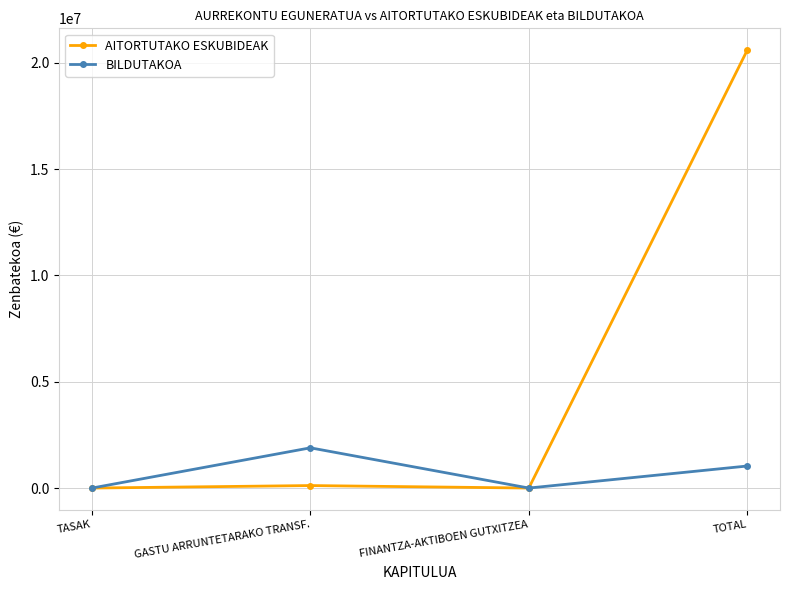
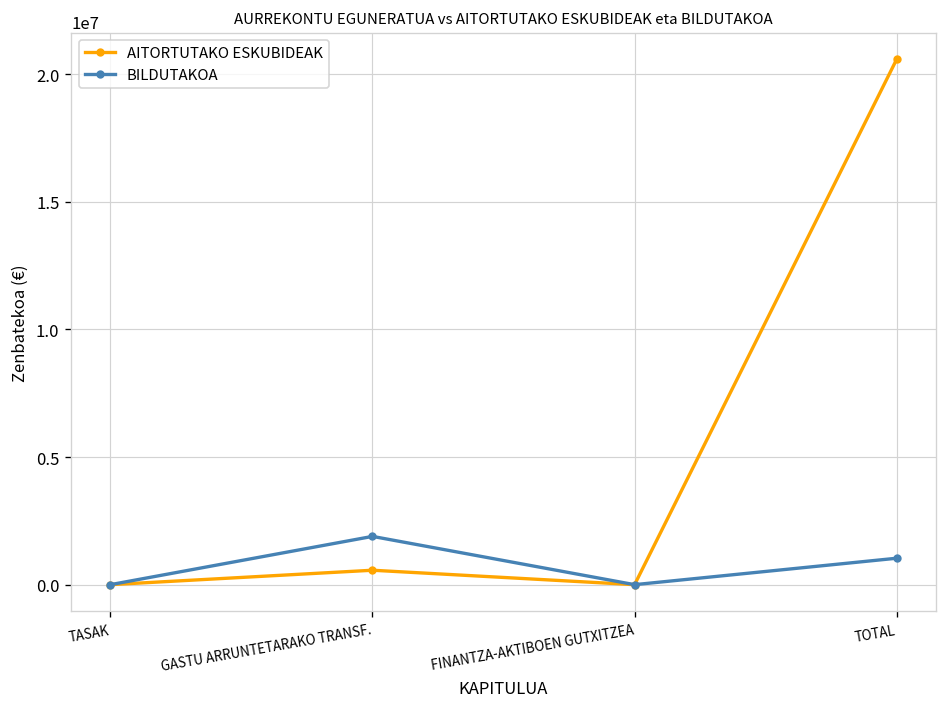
  {
    "AITORTUTAKO ESKUBIDEAK": {
-     "GASTU ARRUNTETARAKO TRANSF.": 100000,
+     "GASTU ARRUNTETARAKO TRANSF.": 600000,
      "TOTAL": 20600000
    },
    "BILDUTAKOA": {
      "GASTU ARRUNTETARAKO TRANSF.": 1900000,
      "TOTAL": 1000000
    }
  }
